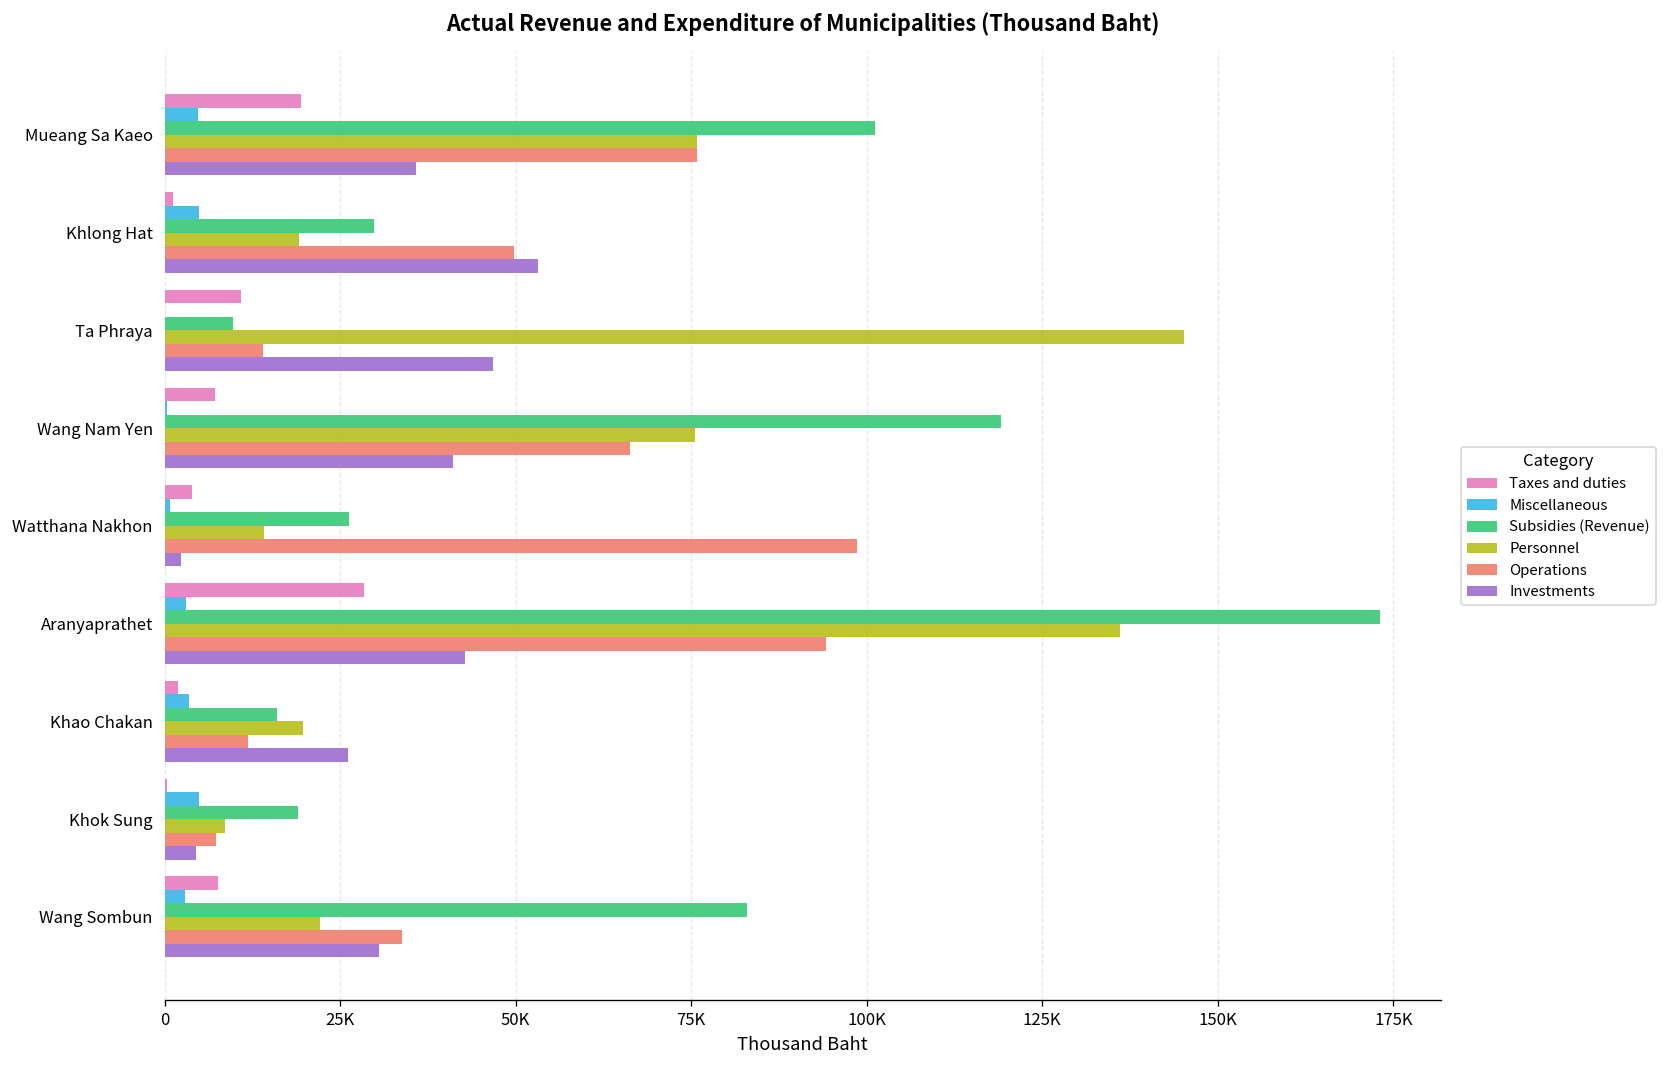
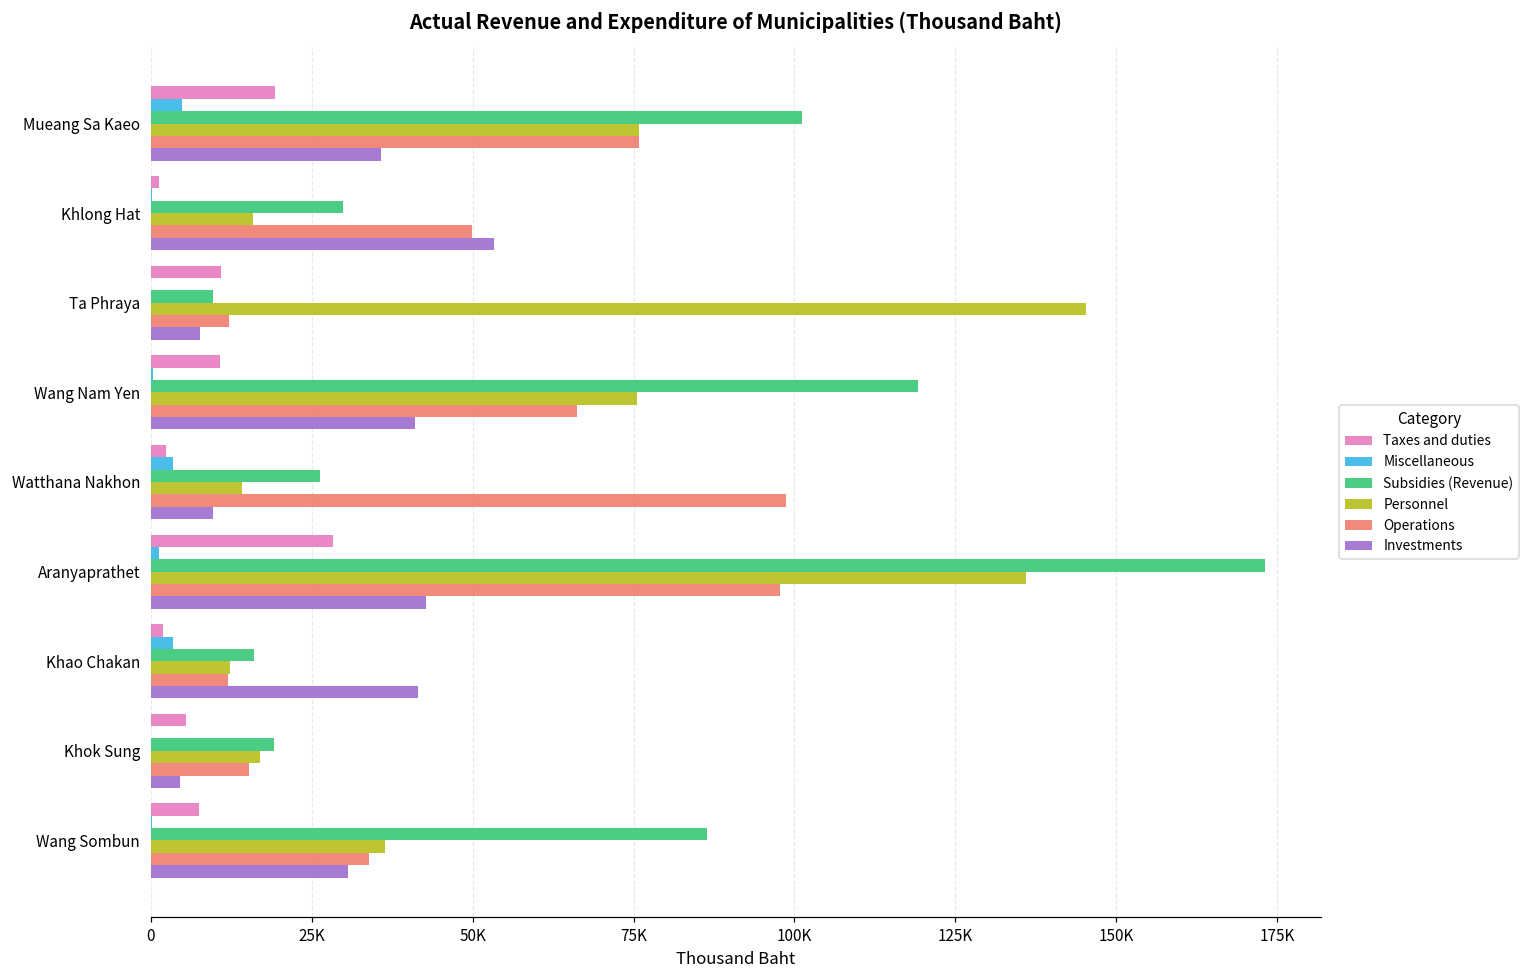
  {
    "Taxes and duties": {
      "Mueang Sa Kaeo": 19000,
      "Khlong Hat": 1000,
      "Ta Phraya": 11000,
-     "Wang Nam Yen": 7000,
-     "Watthana Nakhon": 4000,
+     "Wang Nam Yen": 11000,
+     "Watthana Nakhon": 2000,
      "Aranyaprathet": 28000,
      "Khao Chakan": 2000,
-     "Khok Sung": 0,
+     "Khok Sung": 5000,
      "Wang Sombun": 8000
    },
    "Miscellaneous": {
      "Mueang Sa Kaeo": 5000,
-     "Khlong Hat": 5000,
-     "Watthana Nakhon": 1000,
-     "Aranyaprathet": 3000,
+     "Khlong Hat": 0,
+     "Watthana Nakhon": 3000,
+     "Aranyaprathet": 1000,
      "Khao Chakan": 3000,
-     "Khok Sung": 5000,
-     "Wang Sombun": 3000
+     "Khok Sung": 0,
+     "Wang Sombun": 0
    },
    "Subsidies (Revenue)": {
      "Mueang Sa Kaeo": 101000,
      "Khlong Hat": 30000,
      "Ta Phraya": 10000,
      "Wang Nam Yen": 119000,
      "Watthana Nakhon": 26000,
      "Aranyaprathet": 173000,
      "Khao Chakan": 16000,
      "Khok Sung": 19000,
-     "Wang Sombun": 83000
+     "Wang Sombun": 86000
    },
    "Personnel": {
      "Mueang Sa Kaeo": 76000,
-     "Khlong Hat": 19000,
+     "Khlong Hat": 16000,
      "Ta Phraya": 145000,
      "Wang Nam Yen": 76000,
      "Watthana Nakhon": 14000,
      "Aranyaprathet": 136000,
-     "Khao Chakan": 20000,
-     "Khok Sung": 9000,
-     "Wang Sombun": 22000
+     "Khao Chakan": 12000,
+     "Khok Sung": 17000,
+     "Wang Sombun": 36000
    },
    "Operations": {
      "Mueang Sa Kaeo": 76000,
      "Khlong Hat": 50000,
-     "Ta Phraya": 14000,
+     "Ta Phraya": 12000,
      "Wang Nam Yen": 66000,
      "Watthana Nakhon": 99000,
-     "Aranyaprathet": 94000,
+     "Aranyaprathet": 98000,
      "Khao Chakan": 12000,
-     "Khok Sung": 7000,
+     "Khok Sung": 15000,
      "Wang Sombun": 34000
    },
    "Investments": {
      "Mueang Sa Kaeo": 36000,
      "Khlong Hat": 53000,
-     "Ta Phraya": 47000,
+     "Ta Phraya": 8000,
      "Wang Nam Yen": 41000,
-     "Watthana Nakhon": 2000,
+     "Watthana Nakhon": 10000,
      "Aranyaprathet": 43000,
-     "Khao Chakan": 26000,
+     "Khao Chakan": 42000,
      "Khok Sung": 5000,
      "Wang Sombun": 31000
    }
  }
